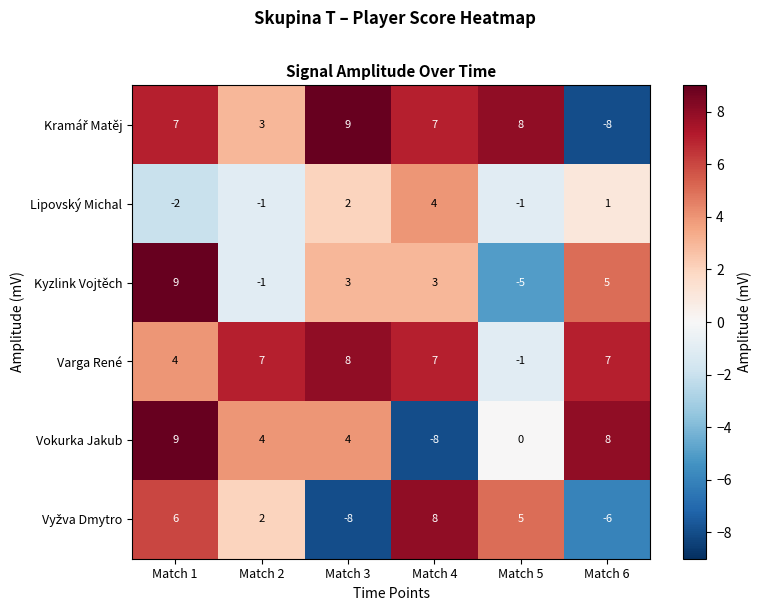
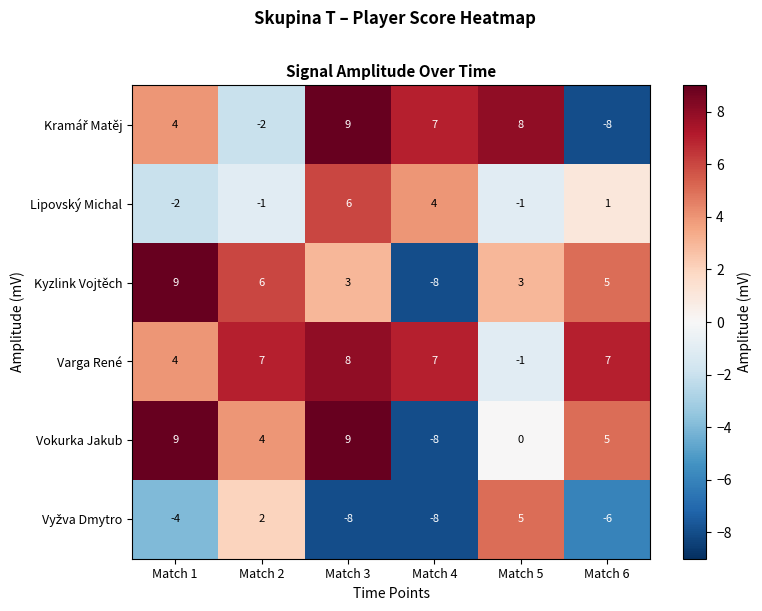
  {
    "Kramář Matěj": {
-     "Match 1": 7,
-     "Match 2": 3,
+     "Match 1": 4,
+     "Match 2": -2,
      "Match 3": 9,
      "Match 4": 7,
      "Match 5": 8,
      "Match 6": -8
    },
    "Lipovský Michal": {
      "Match 1": -2,
      "Match 2": -1,
-     "Match 3": 2,
+     "Match 3": 6,
      "Match 4": 4,
      "Match 5": -1,
      "Match 6": 1
    },
    "Kyzlink Vojtěch": {
      "Match 1": 9,
-     "Match 2": -1,
+     "Match 2": 6,
      "Match 3": 3,
-     "Match 4": 3,
-     "Match 5": -5,
+     "Match 4": -8,
+     "Match 5": 3,
      "Match 6": 5
    },
    "Varga René": {
      "Match 1": 4,
      "Match 2": 7,
      "Match 3": 8,
      "Match 4": 7,
      "Match 5": -1,
      "Match 6": 7
    },
    "Vokurka Jakub": {
      "Match 1": 9,
      "Match 2": 4,
-     "Match 3": 4,
+     "Match 3": 9,
      "Match 4": -8,
      "Match 5": 0,
-     "Match 6": 8
+     "Match 6": 5
    },
    "Vyžva Dmytro": {
-     "Match 1": 6,
+     "Match 1": -4,
      "Match 2": 2,
      "Match 3": -8,
-     "Match 4": 8,
+     "Match 4": -8,
      "Match 5": 5,
      "Match 6": -6
    }
  }
